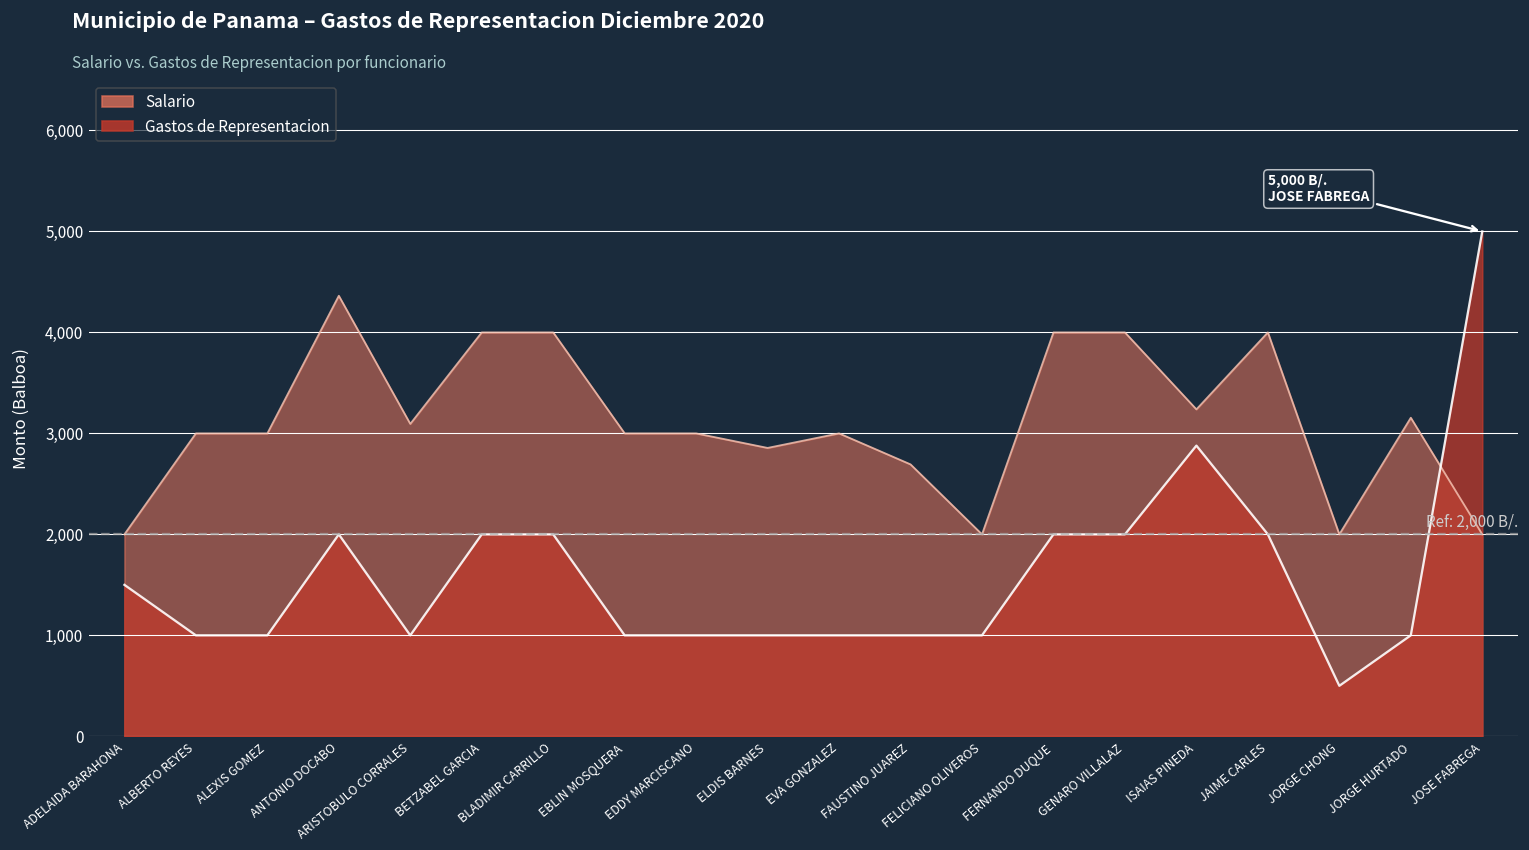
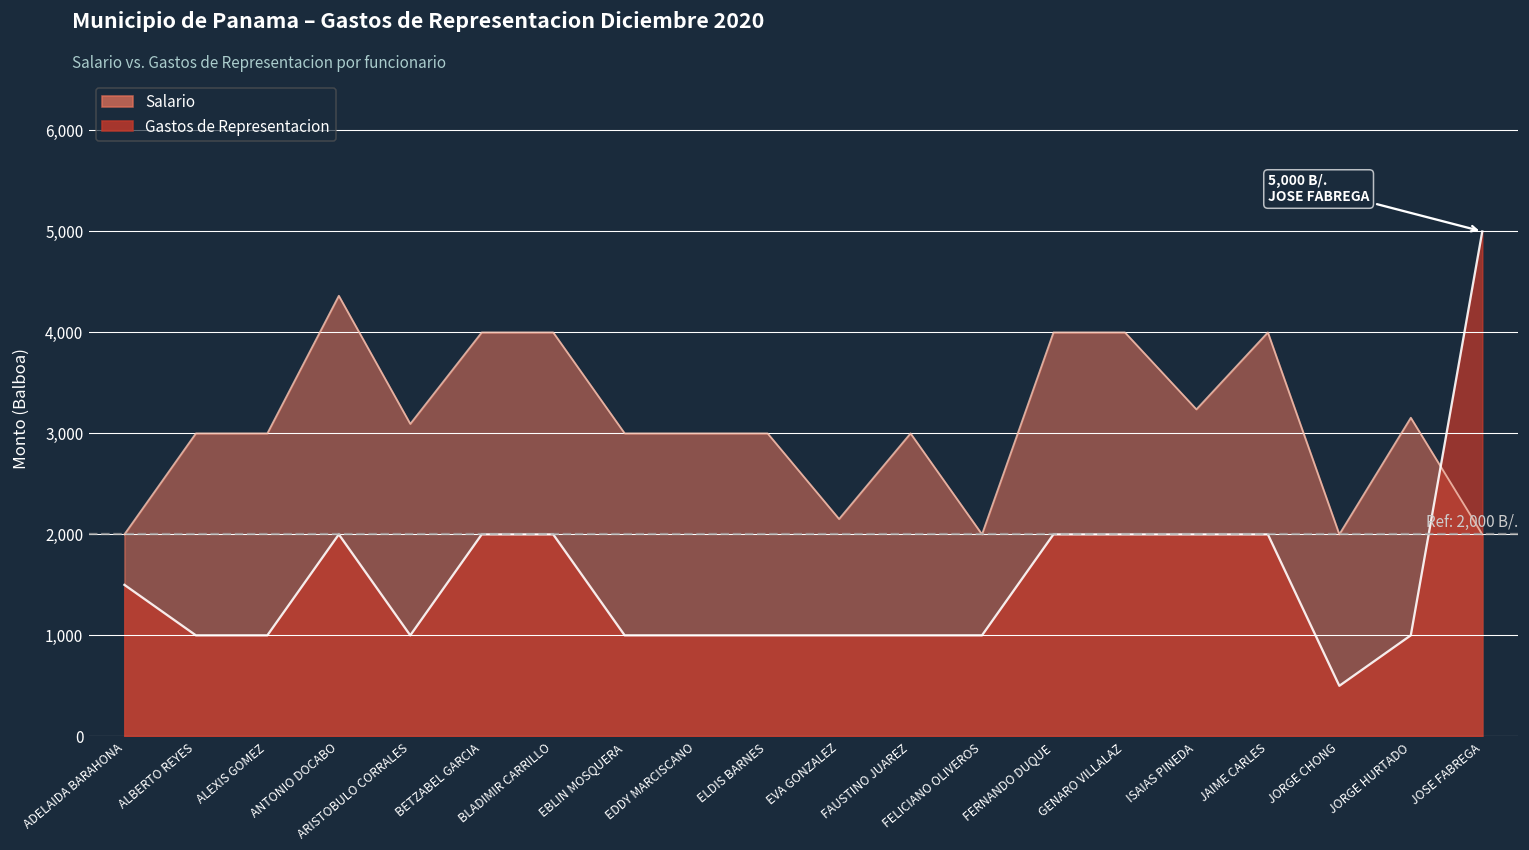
  {
    "Salario": {
      "ADELAIDA BARAHONA": "2,000",
      "ALBERTO REYES": "3,000",
      "ALEXIS GOMEZ": "3,000",
      "ANTONIO DOCABO": "4,400",
      "ARISTOBULO CORRALES": "3,100",
      "BETZABEL GARCIA": "4,000",
      "BLADIMIR CARRILLO": "4,000",
      "EBLIN MOSQUERA": "3,000",
      "EDDY MARCISCANO": "3,000",
-     "ELDIS BARNES": "2,900",
-     "EVA GONZALEZ": "3,000",
-     "FAUSTINO JUAREZ": "2,700",
+     "ELDIS BARNES": "3,000",
+     "EVA GONZALEZ": "2,200",
+     "FAUSTINO JUAREZ": "3,000",
      "FELICIANO OLIVEROS": "2,000",
      "FERNANDO DUQUE": "4,000",
      "GENARO VILLALAZ": "4,000",
      "ISAIAS PINEDA": "3,200",
      "JAIME CARLES": "4,000",
      "JORGE CHONG": "2,000",
      "JORGE HURTADO": "3,200"
    },
    "Gastos de Representacion": {
      "ADELAIDA BARAHONA": "1,500",
      "ALBERTO REYES": "1,000",
      "ALEXIS GOMEZ": "1,000",
      "ANTONIO DOCABO": "2,000",
      "ARISTOBULO CORRALES": "1,000",
      "BETZABEL GARCIA": "2,000",
      "BLADIMIR CARRILLO": "2,000",
      "EBLIN MOSQUERA": "1,000",
      "EDDY MARCISCANO": "1,000",
      "ELDIS BARNES": "1,000",
      "EVA GONZALEZ": "1,000",
      "FAUSTINO JUAREZ": "1,000",
      "FELICIANO OLIVEROS": "1,000",
      "FERNANDO DUQUE": "2,000",
      "GENARO VILLALAZ": "2,000",
-     "ISAIAS PINEDA": "2,900",
+     "ISAIAS PINEDA": "2,000",
      "JAIME CARLES": "2,000",
      "JORGE CHONG": "500",
      "JORGE HURTADO": "1,000"
    }
  }
